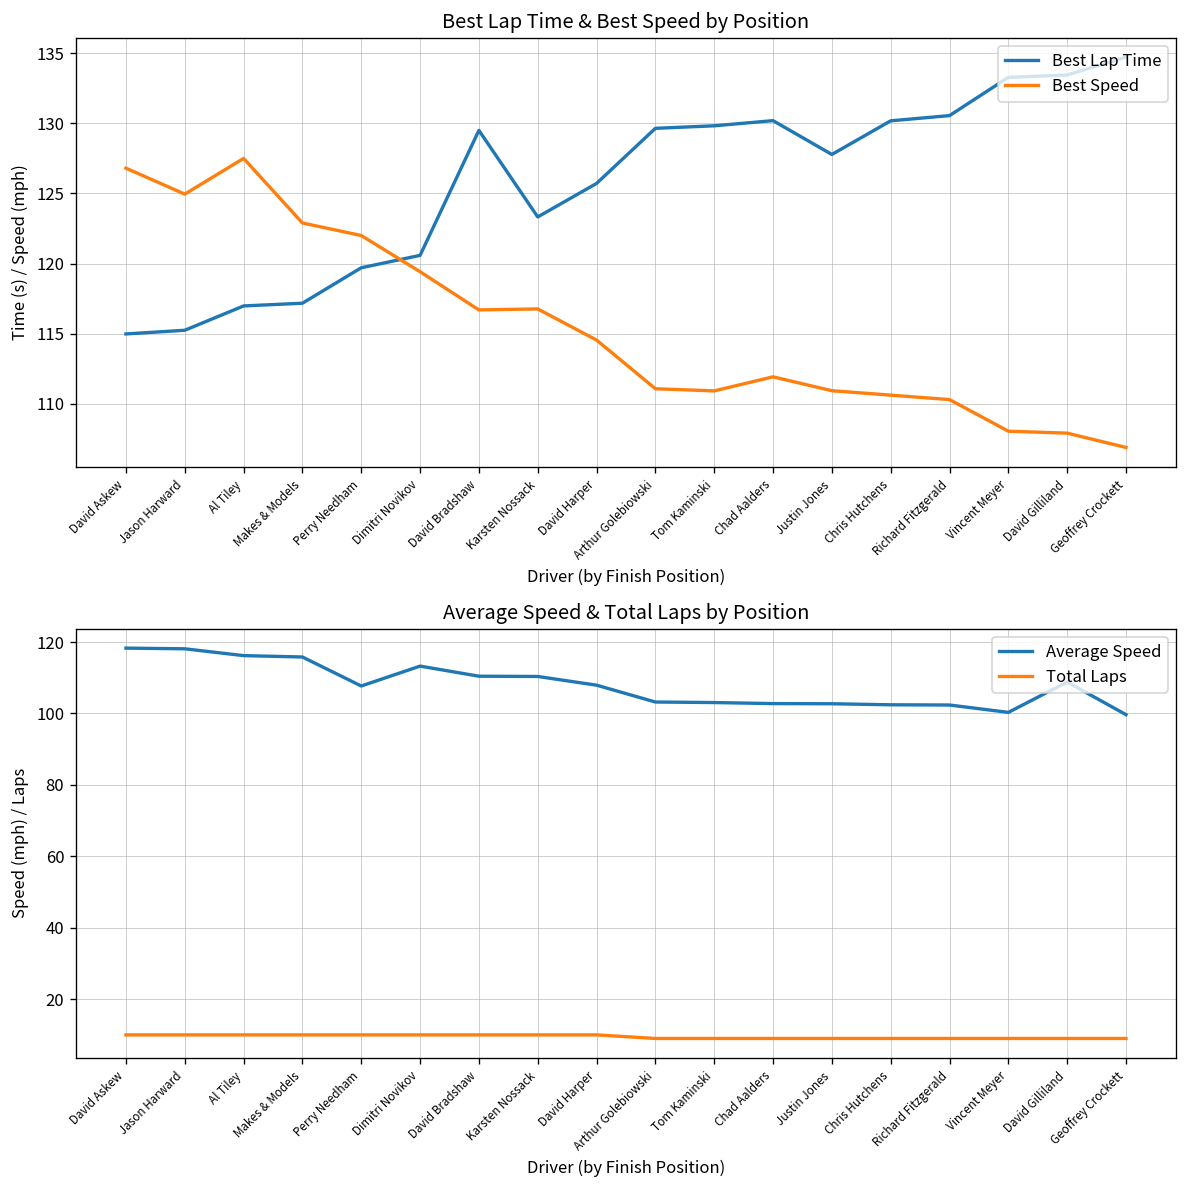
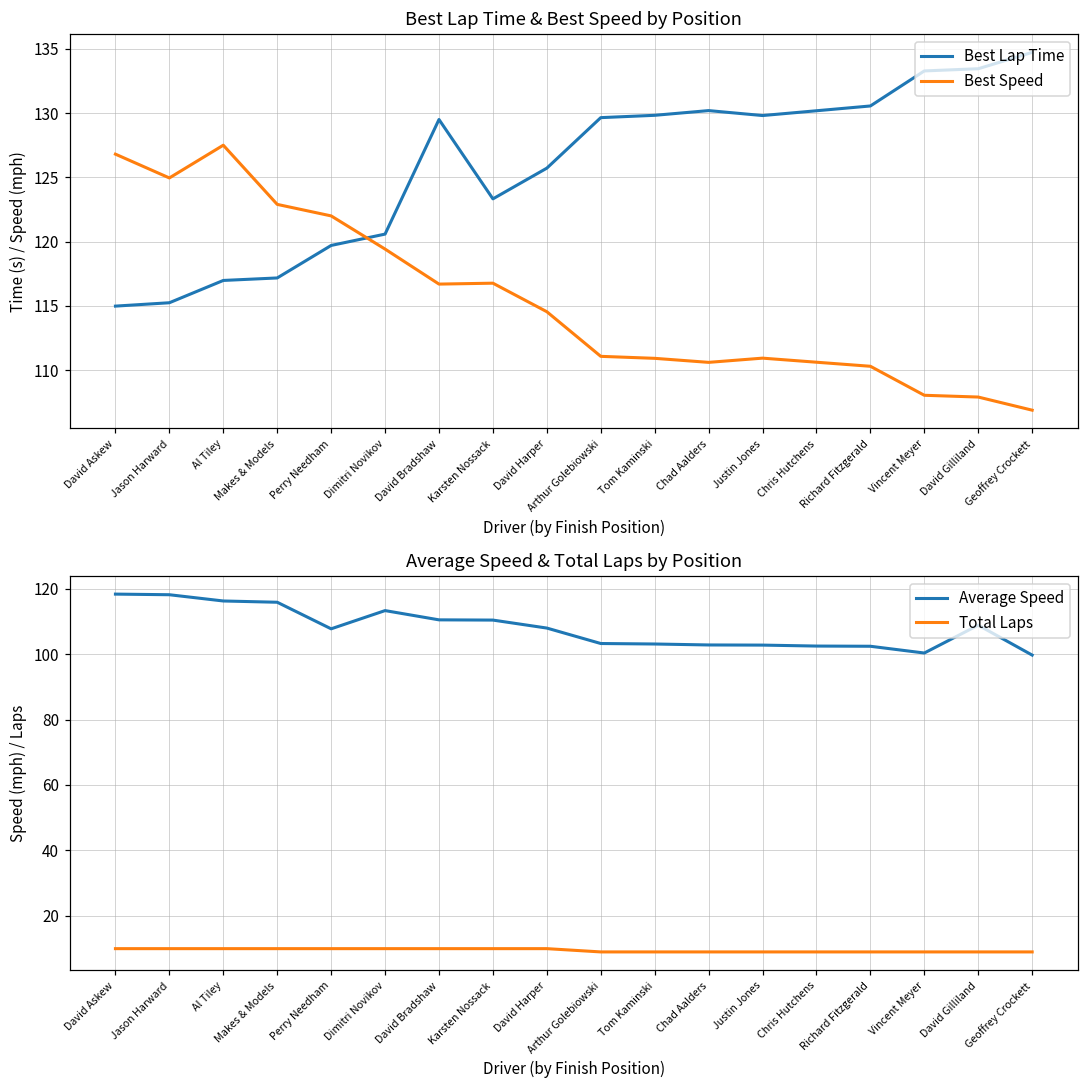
  {
    "Best Lap Time & Best Speed by Position": {
      "Best Lap Time": {
        "David Askew": 115.0,
        "Jason Harward": 115.2,
        "Al Tiley": 117.0,
        "Makes & Models": 117.2,
        "Perry Needham": 119.7,
        "Dimitri Novikov": 120.6,
        "David Bradshaw": 129.5,
        "Karsten Nossack": 123.3,
        "David Harper": 125.7,
        "Arthur Golebiowski": 129.6,
        "Tom Kaminski": 129.8,
        "Chad Aalders": 130.2,
-       "Justin Jones": 127.8,
+       "Justin Jones": 129.8,
        "Chris Hutchens": 130.2,
        "Richard Fitzgerald": 130.6
      },
      "Best Speed": {
        "David Askew": 126.8,
        "Jason Harward": 125.0,
        "Al Tiley": 127.5,
        "Makes & Models": 122.9,
        "Perry Needham": 122.0,
        "Dimitri Novikov": 119.4,
        "David Bradshaw": 116.7,
        "Karsten Nossack": 116.8,
        "David Harper": 114.5,
        "Arthur Golebiowski": 111.1,
        "Tom Kaminski": 110.9,
-       "Chad Aalders": 111.9,
+       "Chad Aalders": 110.6,
        "Justin Jones": 110.9,
        "Chris Hutchens": 110.6,
        "Richard Fitzgerald": 110.3,
        "Vincent Meyer": 108.0,
        "David Gilliland": 107.9,
        "Geoffrey Crockett": 106.9
      }
    },
    "Average Speed & Total Laps by Position": {
      "Average Speed": {
        "David Askew": 118,
        "Jason Harward": 118,
        "Al Tiley": 116,
        "Makes & Models": 116,
        "Perry Needham": 108,
        "Dimitri Novikov": 113,
        "David Bradshaw": 110,
        "Karsten Nossack": 110,
        "David Harper": 108,
        "Arthur Golebiowski": 103,
        "Tom Kaminski": 103,
        "Chad Aalders": 103,
        "Justin Jones": 103,
        "Chris Hutchens": 102,
        "Richard Fitzgerald": 102,
        "Vincent Meyer": 100,
        "Geoffrey Crockett": 100
      },
      "Total Laps": {
        "David Askew": 10,
        "Jason Harward": 10,
        "Al Tiley": 10,
        "Makes & Models": 10,
        "Perry Needham": 10,
        "Dimitri Novikov": 10,
        "David Bradshaw": 10,
        "Karsten Nossack": 10,
        "David Harper": 10,
        "Arthur Golebiowski": 9,
        "Tom Kaminski": 9,
        "Chad Aalders": 9,
        "Justin Jones": 9,
        "Chris Hutchens": 9,
        "Richard Fitzgerald": 9,
        "Vincent Meyer": 9,
        "David Gilliland": 9,
        "Geoffrey Crockett": 9
      }
    }
  }
